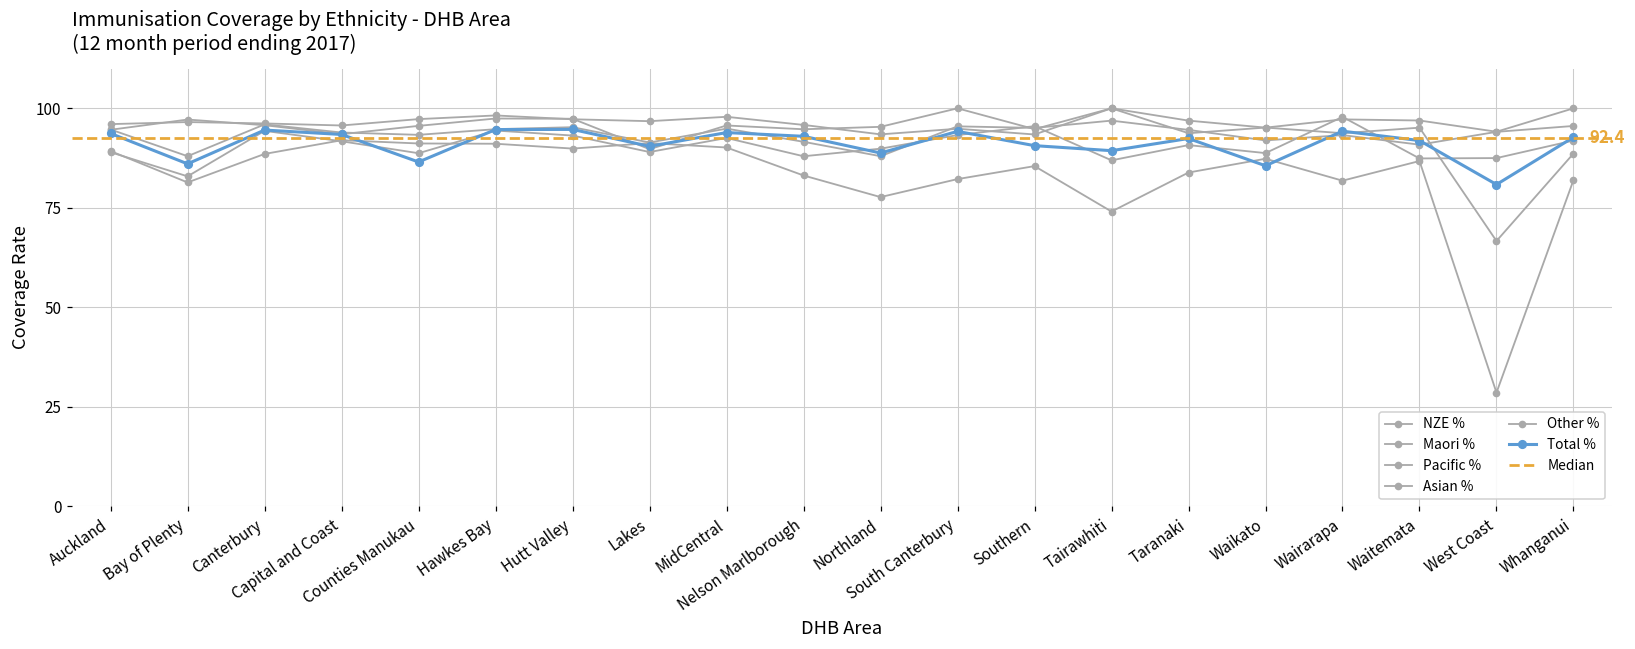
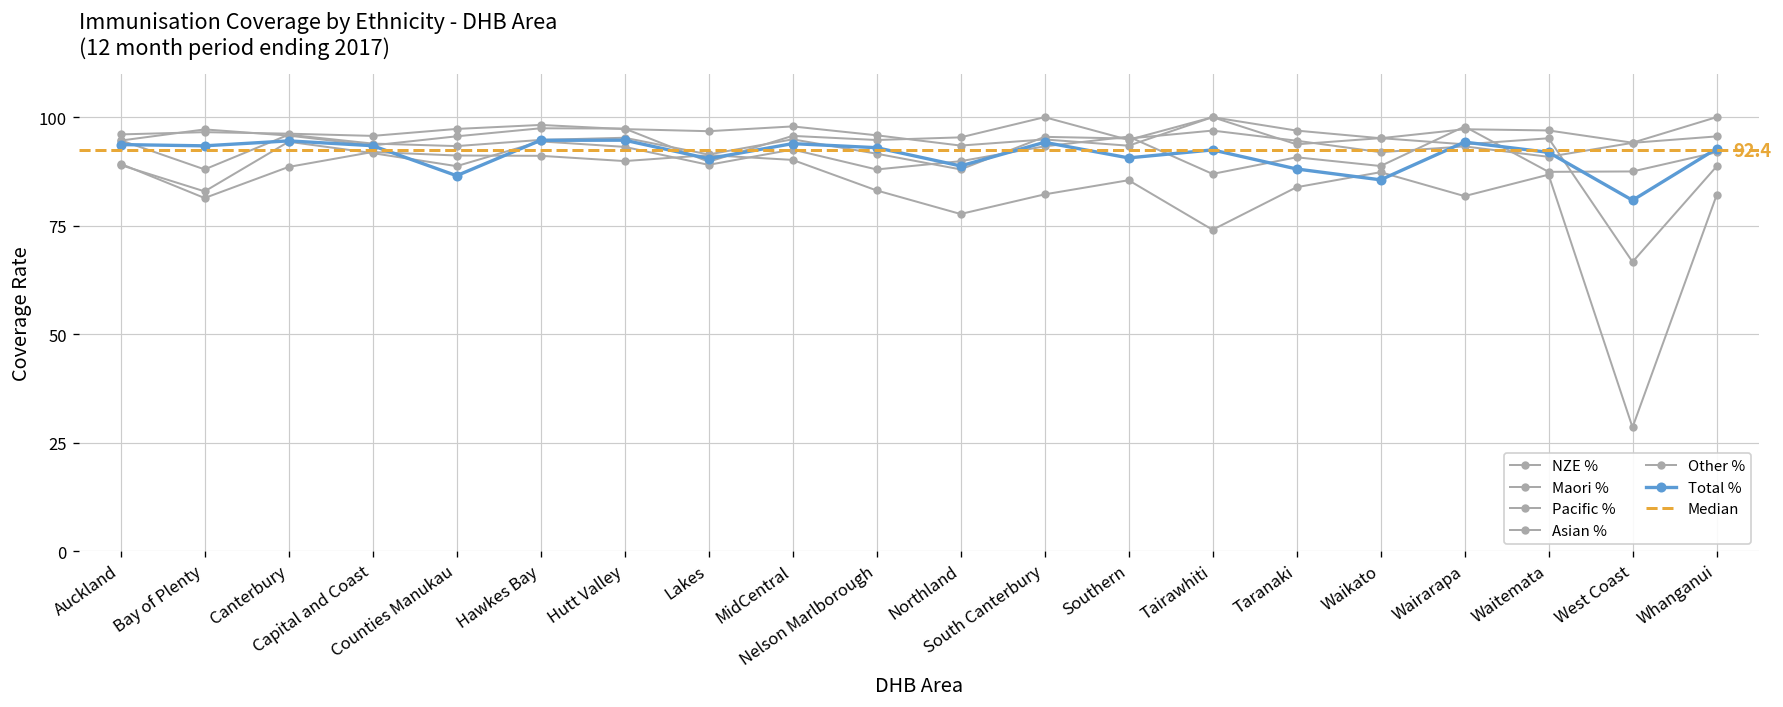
  {
    "Total %": {
      "Auckland": 94,
-     "Bay of Plenty": 86,
+     "Bay of Plenty": 93,
      "Counties Manukau": 87,
      "Lakes": 90,
      "MidCentral": 94,
      "Nelson Marlborough": 93,
      "Northland": 89,
      "Southern": 91,
-     "Tairawhiti": 89,
-     "Taranaki": 92,
+     "Tairawhiti": 92,
+     "Taranaki": 88,
      "Waikato": 86,
      "Waitemata": 92,
      "West Coast": 81
    }
  }
